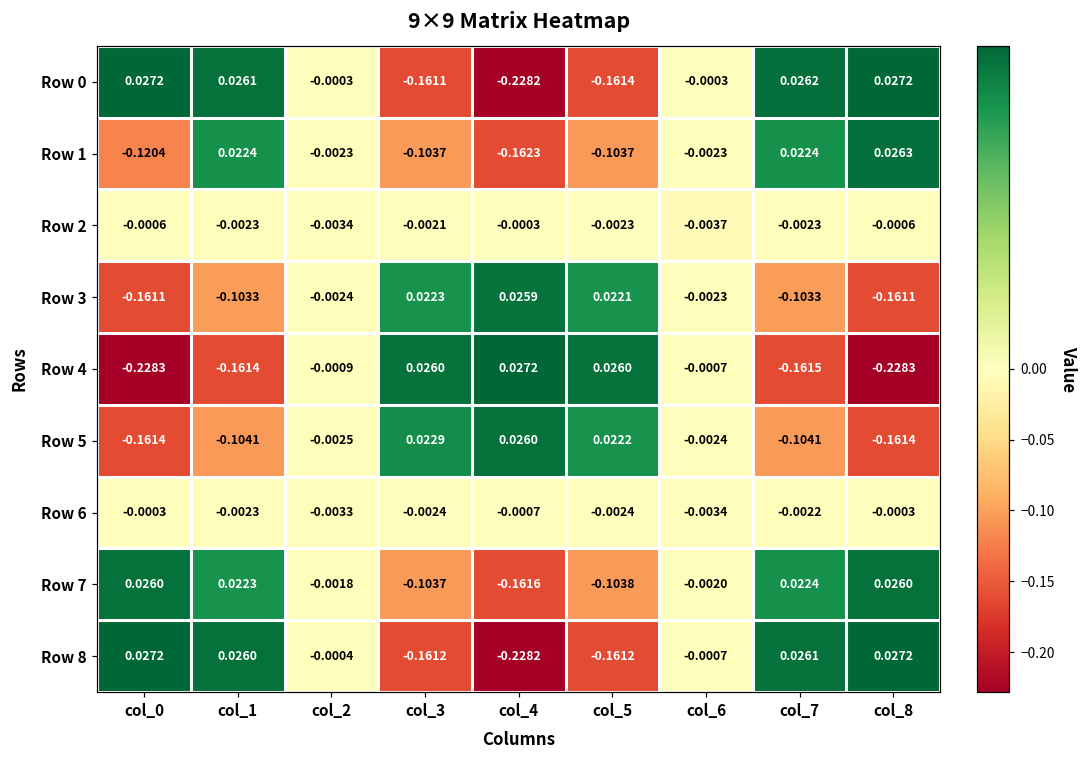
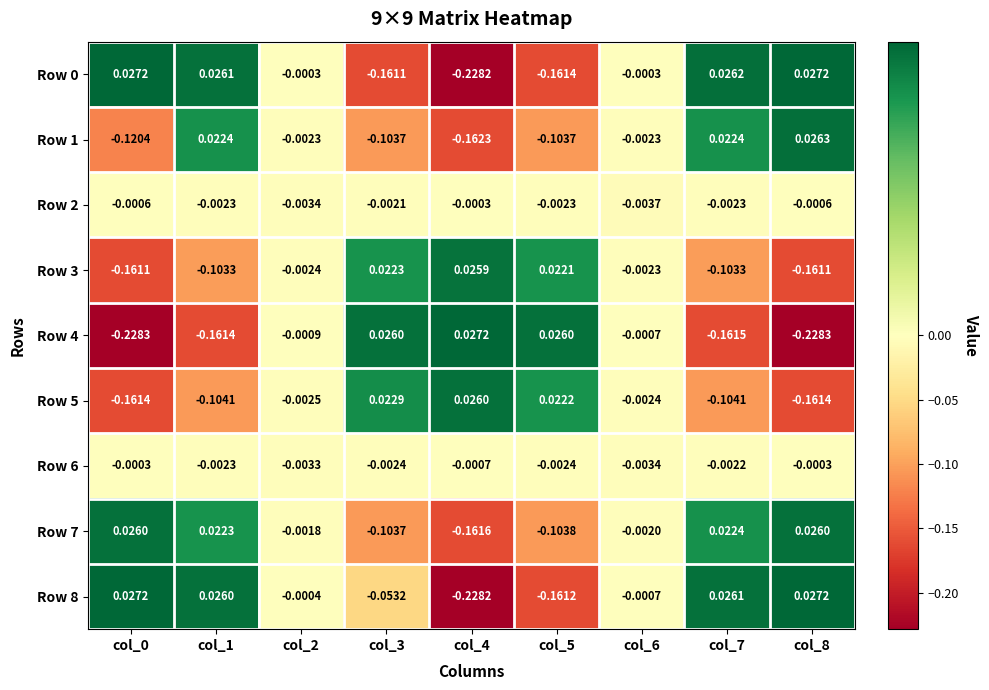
  {
    "Row 0": {
      "col_0": 0.0272,
      "col_1": 0.0261,
      "col_2": -0.0003,
      "col_3": -0.1611,
      "col_4": -0.2282,
      "col_5": -0.1614,
      "col_6": -0.0003,
      "col_7": 0.0262,
      "col_8": 0.0272
    },
    "Row 1": {
      "col_0": -0.1204,
      "col_1": 0.0224,
      "col_2": -0.0023,
      "col_3": -0.1037,
      "col_4": -0.1623,
      "col_5": -0.1037,
      "col_6": -0.0023,
      "col_7": 0.0224,
      "col_8": 0.0263
    },
    "Row 2": {
      "col_0": -0.0006,
      "col_1": -0.0023,
      "col_2": -0.0034,
      "col_3": -0.0021,
      "col_4": -0.0003,
      "col_5": -0.0023,
      "col_6": -0.0037,
      "col_7": -0.0023,
      "col_8": -0.0006
    },
    "Row 3": {
      "col_0": -0.1611,
      "col_1": -0.1033,
      "col_2": -0.0024,
      "col_3": 0.0223,
      "col_4": 0.0259,
      "col_5": 0.0221,
      "col_6": -0.0023,
      "col_7": -0.1033,
      "col_8": -0.1611
    },
    "Row 4": {
      "col_0": -0.2283,
      "col_1": -0.1614,
      "col_2": -0.0009,
      "col_3": 0.0260,
      "col_4": 0.0272,
      "col_5": 0.0260,
      "col_6": -0.0007,
      "col_7": -0.1615,
      "col_8": -0.2283
    },
    "Row 5": {
      "col_0": -0.1614,
      "col_1": -0.1041,
      "col_2": -0.0025,
      "col_3": 0.0229,
      "col_4": 0.0260,
      "col_5": 0.0222,
      "col_6": -0.0024,
      "col_7": -0.1041,
      "col_8": -0.1614
    },
    "Row 6": {
      "col_0": -0.0003,
      "col_1": -0.0023,
      "col_2": -0.0033,
      "col_3": -0.0024,
      "col_4": -0.0007,
      "col_5": -0.0024,
      "col_6": -0.0034,
      "col_7": -0.0022,
      "col_8": -0.0003
    },
    "Row 7": {
      "col_0": 0.0260,
      "col_1": 0.0223,
      "col_2": -0.0018,
      "col_3": -0.1037,
      "col_4": -0.1616,
      "col_5": -0.1038,
      "col_6": -0.0020,
      "col_7": 0.0224,
      "col_8": 0.0260
    },
    "Row 8": {
      "col_0": 0.0272,
      "col_1": 0.0260,
      "col_2": -0.0004,
-     "col_3": -0.1612,
+     "col_3": -0.0532,
      "col_4": -0.2282,
      "col_5": -0.1612,
      "col_6": -0.0007,
      "col_7": 0.0261,
      "col_8": 0.0272
    }
  }
